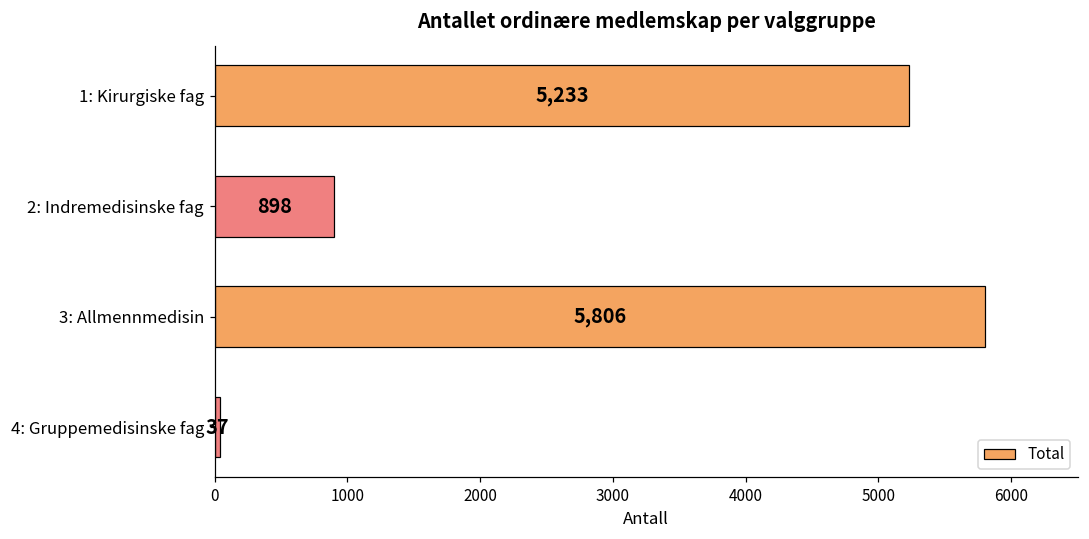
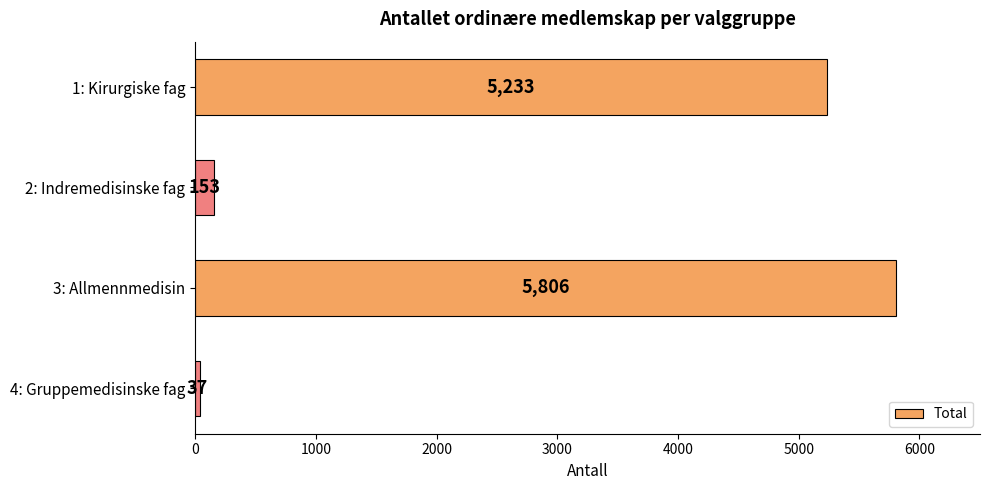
  {
    "1: Kirurgiske fag": "5,233",
-   "2: Indremedisinske fag": "898",
+   "2: Indremedisinske fag": "153",
    "3: Allmennmedisin": "5,806",
    "4: Gruppemedisinske fag": "37"
  }
